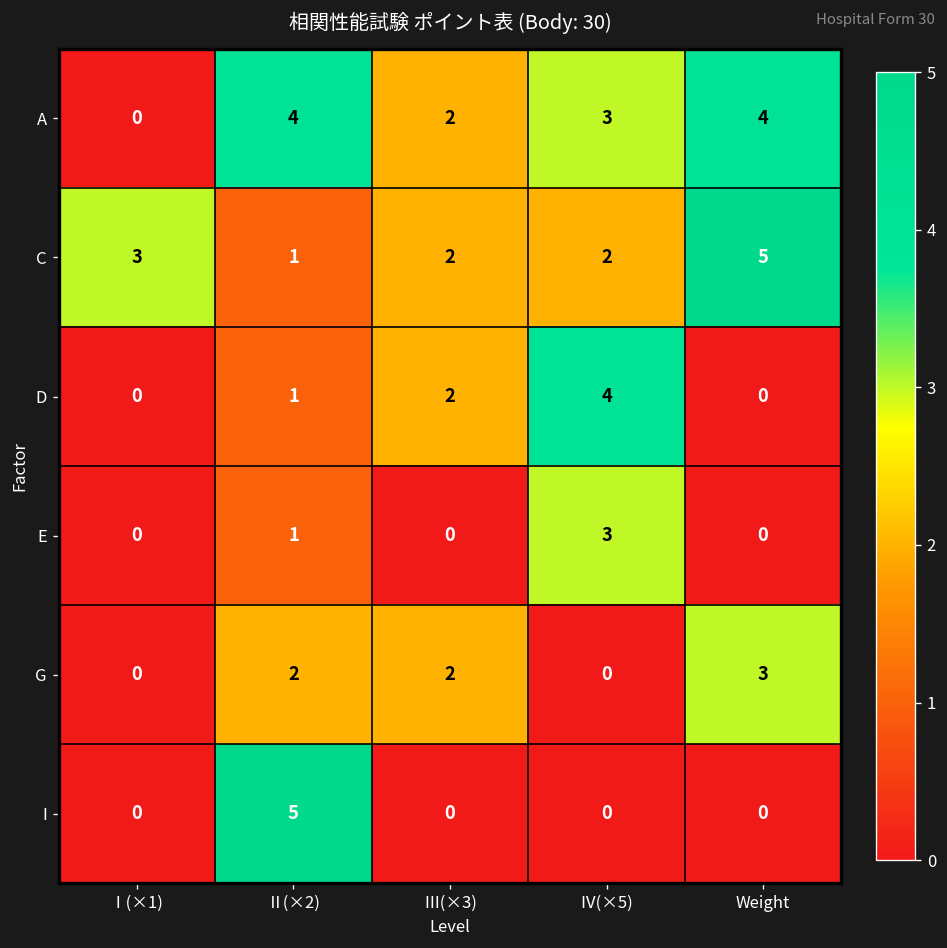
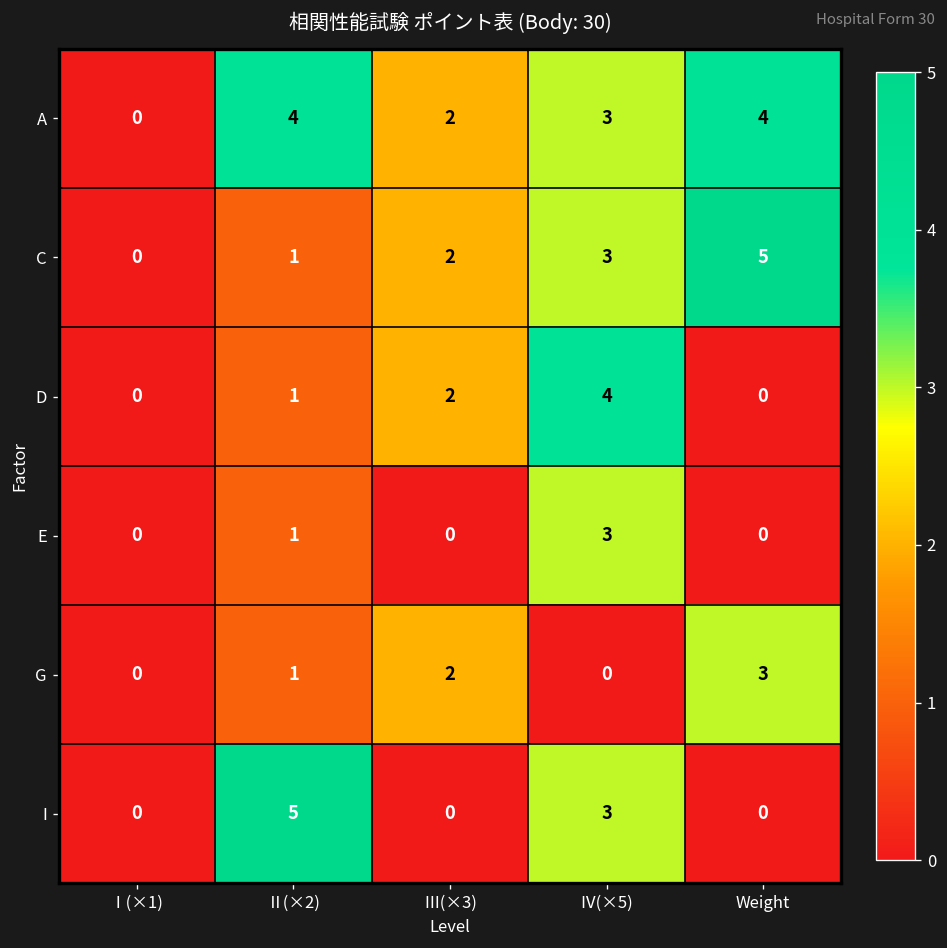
  {
    "A": {
      "Ⅰ(×1)": 0,
      "Ⅱ(×2)": 4,
      "Ⅲ(×3)": 2,
      "Ⅳ(×5)": 3,
      "Weight": 4
    },
    "C": {
-     "Ⅰ(×1)": 3,
+     "Ⅰ(×1)": 0,
      "Ⅱ(×2)": 1,
      "Ⅲ(×3)": 2,
-     "Ⅳ(×5)": 2,
+     "Ⅳ(×5)": 3,
      "Weight": 5
    },
    "D": {
      "Ⅰ(×1)": 0,
      "Ⅱ(×2)": 1,
      "Ⅲ(×3)": 2,
      "Ⅳ(×5)": 4,
      "Weight": 0
    },
    "E": {
      "Ⅰ(×1)": 0,
      "Ⅱ(×2)": 1,
      "Ⅲ(×3)": 0,
      "Ⅳ(×5)": 3,
      "Weight": 0
    },
    "G": {
      "Ⅰ(×1)": 0,
-     "Ⅱ(×2)": 2,
+     "Ⅱ(×2)": 1,
      "Ⅲ(×3)": 2,
      "Ⅳ(×5)": 0,
      "Weight": 3
    },
    "I": {
      "Ⅰ(×1)": 0,
      "Ⅱ(×2)": 5,
      "Ⅲ(×3)": 0,
-     "Ⅳ(×5)": 0,
+     "Ⅳ(×5)": 3,
      "Weight": 0
    }
  }
